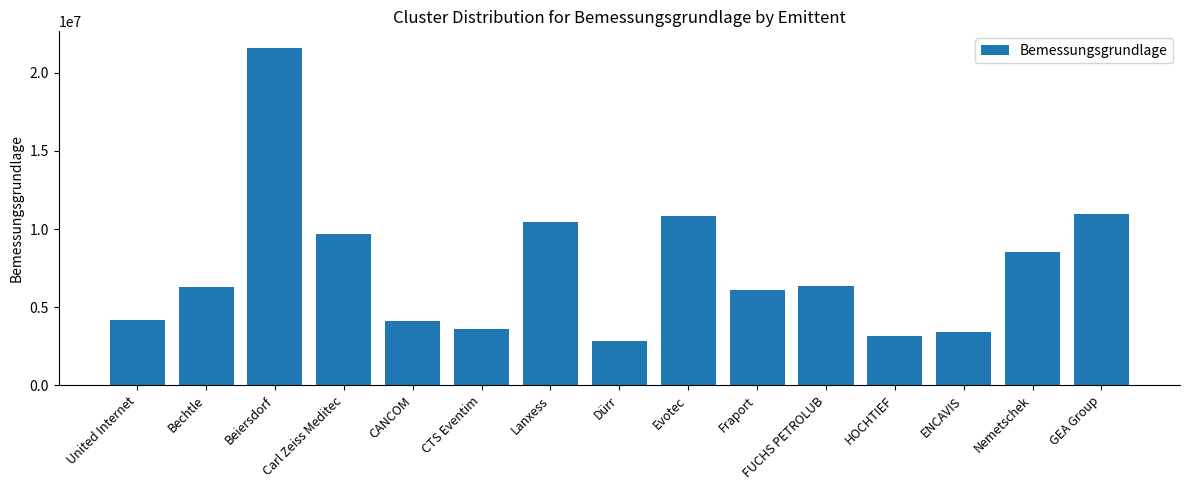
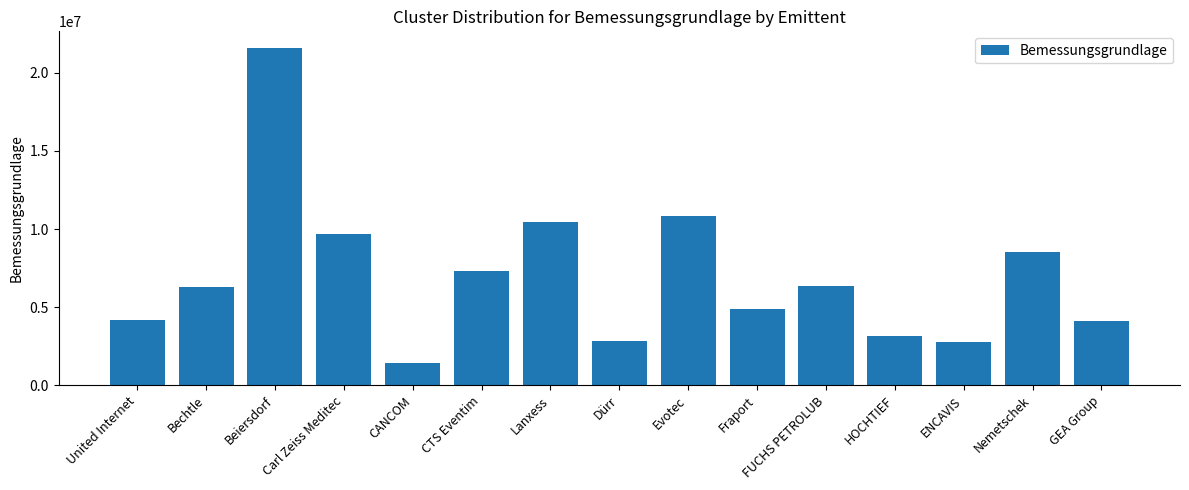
  {
    "United Internet": 4200000,
    "Bechtle": 6300000,
    "Beiersdorf": 21600000,
    "Carl Zeiss Meditec": 9700000,
-   "CANCOM": 4100000,
-   "CTS Eventim": 3600000,
+   "CANCOM": 1400000,
+   "CTS Eventim": 7300000,
    "Lanxess": 10400000,
    "Dürr": 2800000,
    "Evotec": 10800000,
-   "Fraport": 6100000,
+   "Fraport": 4900000,
    "FUCHS PETROLUB": 6400000,
    "HOCHTIEF": 3100000,
-   "ENCAVIS": 3400000,
+   "ENCAVIS": 2800000,
    "Nemetschek": 8500000,
-   "GEA Group": 11000000
+   "GEA Group": 4100000
  }
